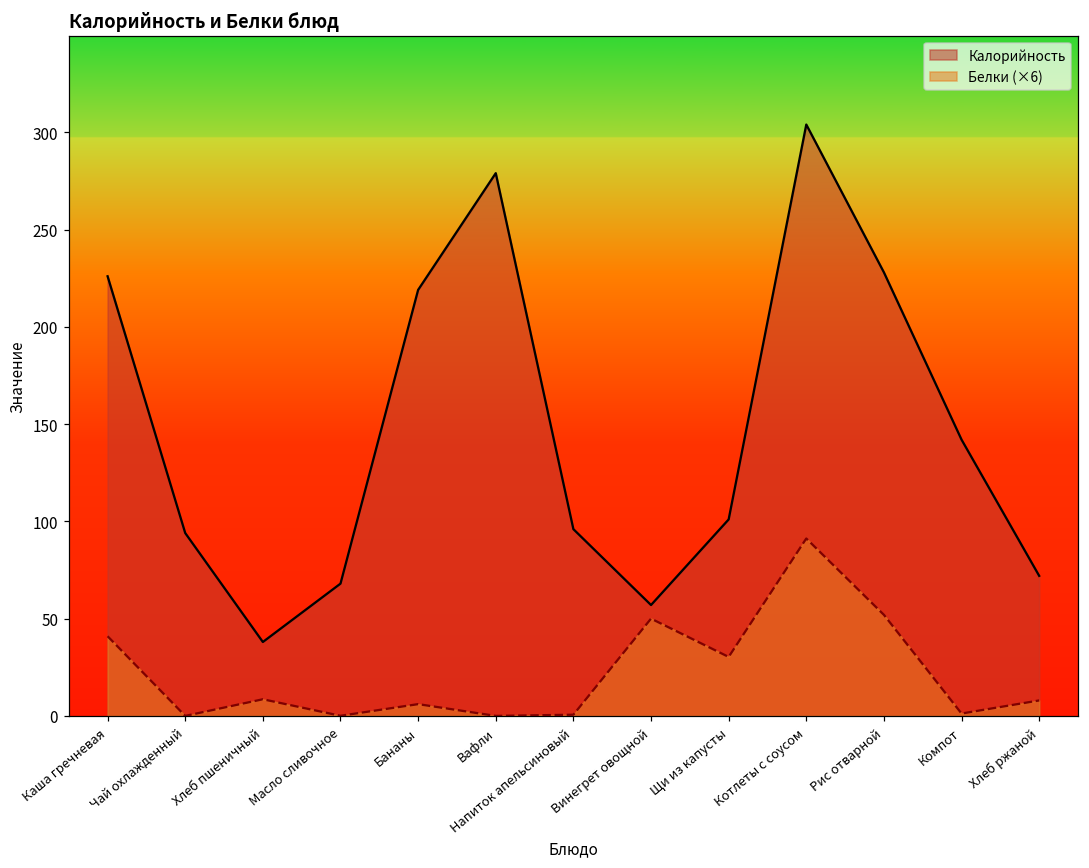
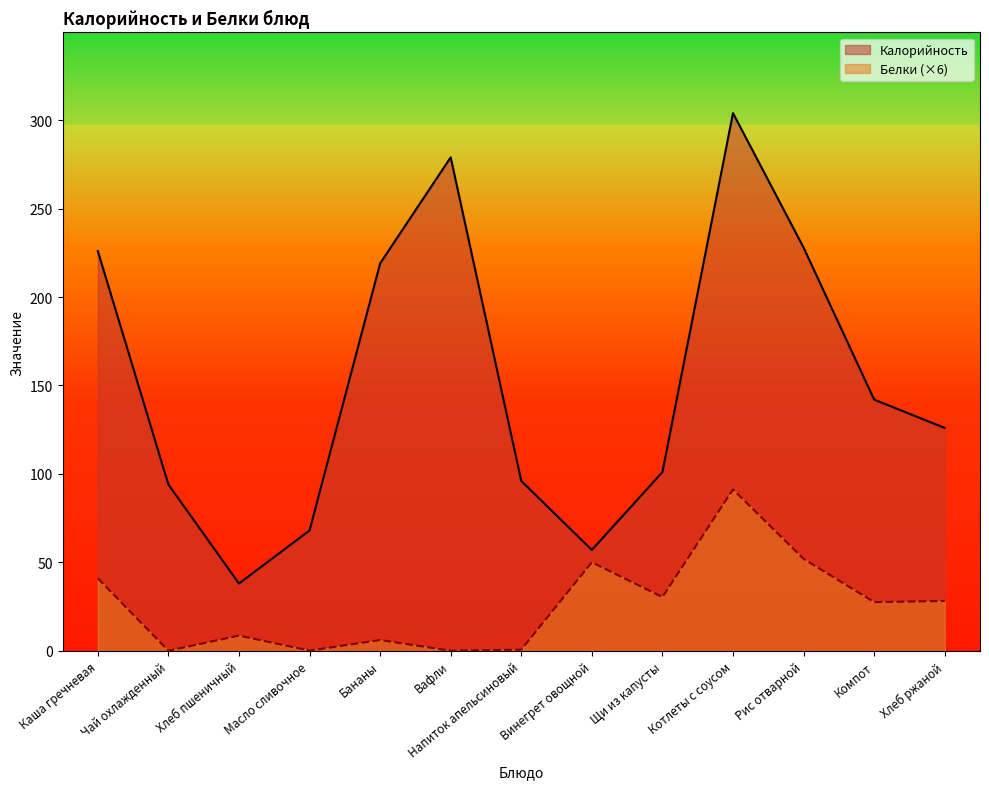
  {
    "Калорийность": {
      "Каша гречневая": 226,
      "Чай охлажденный": 94,
      "Хлеб пшеничный": 38,
      "Масло сливочное": 68,
      "Бананы": 219,
      "Вафли": 279,
      "Напиток апельсиновый": 96,
      "Винегрет овощной": 57,
      "Щи из капусты": 101,
      "Котлеты с соусом": 304,
      "Рис отварной": 228,
      "Компот": 142,
-     "Хлеб ржаной": 72
+     "Хлеб ржаной": 126
    },
    "Белки (×6)": {
      "Каша гречневая": 41,
      "Чай охлажденный": 0,
      "Хлеб пшеничный": 9,
      "Масло сливочное": 0,
      "Бананы": 6,
      "Вафли": 0,
      "Напиток апельсиновый": 1,
      "Винегрет овощной": 50,
      "Щи из капусты": 30,
      "Котлеты с соусом": 91,
      "Рис отварной": 52,
-     "Компот": 1,
-     "Хлеб ржаной": 8
+     "Компот": 28,
+     "Хлеб ржаной": 28
    }
  }
